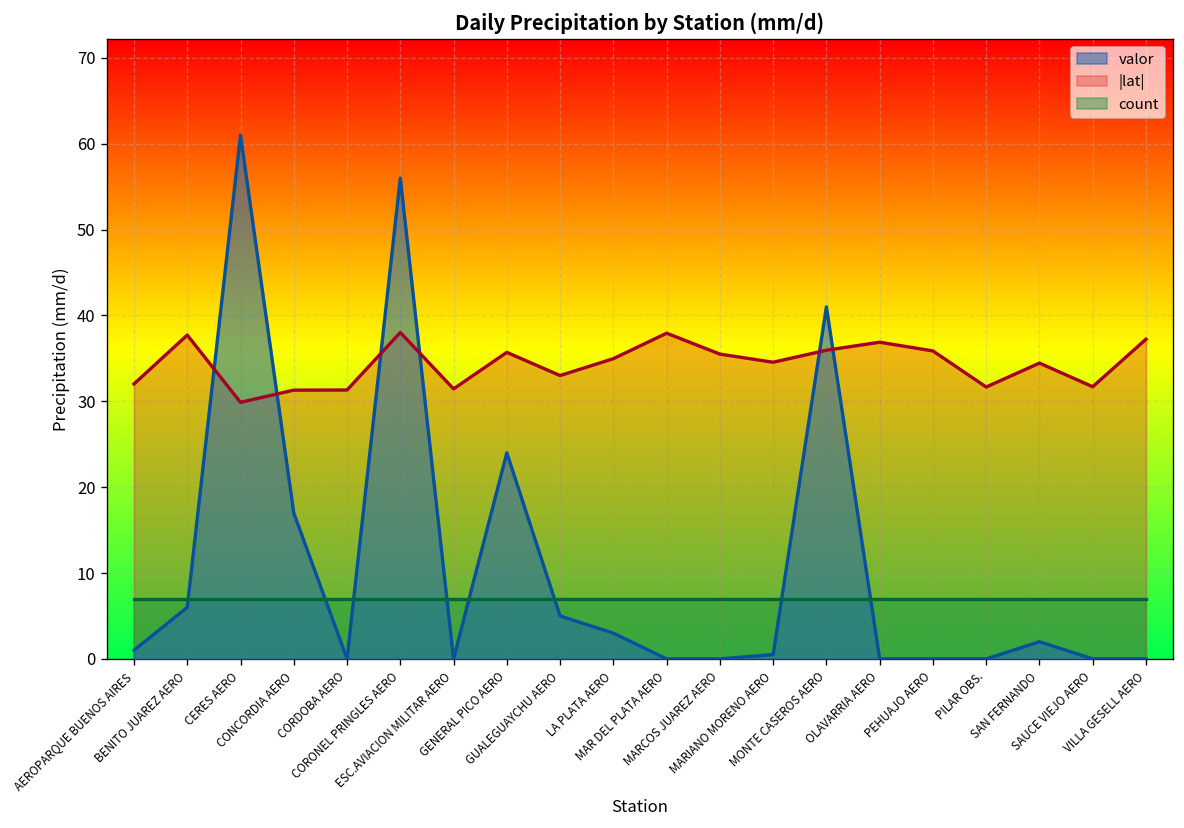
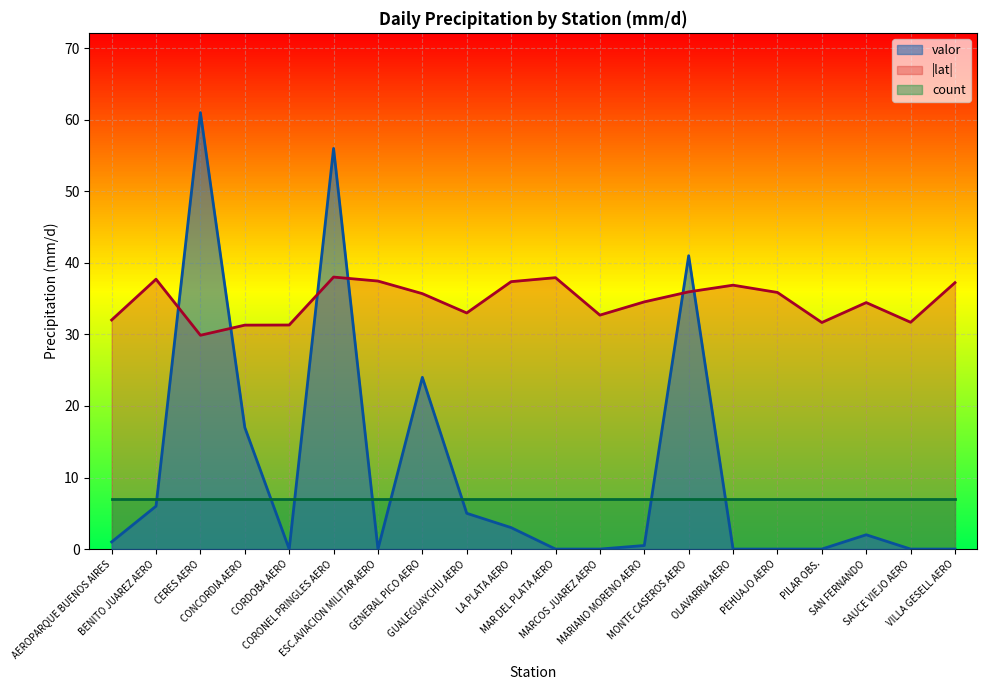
  {
    "valor": {
      "AEROPARQUE BUENOS AIRES": 1,
      "BENITO JUAREZ AERO": 6,
      "CERES AERO": 61,
      "CONCORDIA AERO": 17,
      "CORDOBA AERO": 0,
      "CORONEL PRINGLES AERO": 56,
      "ESC.AVIACION MILITAR AERO": 0,
      "GENERAL PICO AERO": 24,
      "GUALEGUAYCHU AERO": 5,
      "LA PLATA AERO": 3,
      "MAR DEL PLATA AERO": 0,
      "MARCOS JUAREZ AERO": 0,
      "MARIANO MORENO AERO": 1,
      "MONTE CASEROS AERO": 41,
      "OLAVARRIA AERO": 0,
      "PEHUAJO AERO": 0,
      "PILAR OBS.": 0,
      "SAN FERNANDO": 2,
      "SAUCE VIEJO AERO": 0,
      "VILLA GESELL AERO": 0
    },
    "|lat|": {
      "AEROPARQUE BUENOS AIRES": 32,
      "BENITO JUAREZ AERO": 38,
      "CERES AERO": 30,
      "CONCORDIA AERO": 31,
      "CORDOBA AERO": 31,
      "CORONEL PRINGLES AERO": 38,
-     "ESC.AVIACION MILITAR AERO": 31,
+     "ESC.AVIACION MILITAR AERO": 37,
      "GENERAL PICO AERO": 36,
      "GUALEGUAYCHU AERO": 33,
-     "LA PLATA AERO": 35,
+     "LA PLATA AERO": 37,
      "MAR DEL PLATA AERO": 38,
-     "MARCOS JUAREZ AERO": 36,
+     "MARCOS JUAREZ AERO": 33,
      "MARIANO MORENO AERO": 35,
      "MONTE CASEROS AERO": 36,
      "OLAVARRIA AERO": 37,
      "PEHUAJO AERO": 36,
      "PILAR OBS.": 32,
      "SAN FERNANDO": 34,
      "SAUCE VIEJO AERO": 32,
      "VILLA GESELL AERO": 37
    },
    "count": {
      "AEROPARQUE BUENOS AIRES": 7,
      "BENITO JUAREZ AERO": 7,
      "CERES AERO": 7,
      "CONCORDIA AERO": 7,
      "CORDOBA AERO": 7,
      "CORONEL PRINGLES AERO": 7,
      "ESC.AVIACION MILITAR AERO": 7,
      "GENERAL PICO AERO": 7,
      "GUALEGUAYCHU AERO": 7,
      "LA PLATA AERO": 7,
      "MAR DEL PLATA AERO": 7,
      "MARCOS JUAREZ AERO": 7,
      "MARIANO MORENO AERO": 7,
      "MONTE CASEROS AERO": 7,
      "OLAVARRIA AERO": 7,
      "PEHUAJO AERO": 7,
      "PILAR OBS.": 7,
      "SAN FERNANDO": 7,
      "SAUCE VIEJO AERO": 7,
      "VILLA GESELL AERO": 7
    }
  }
